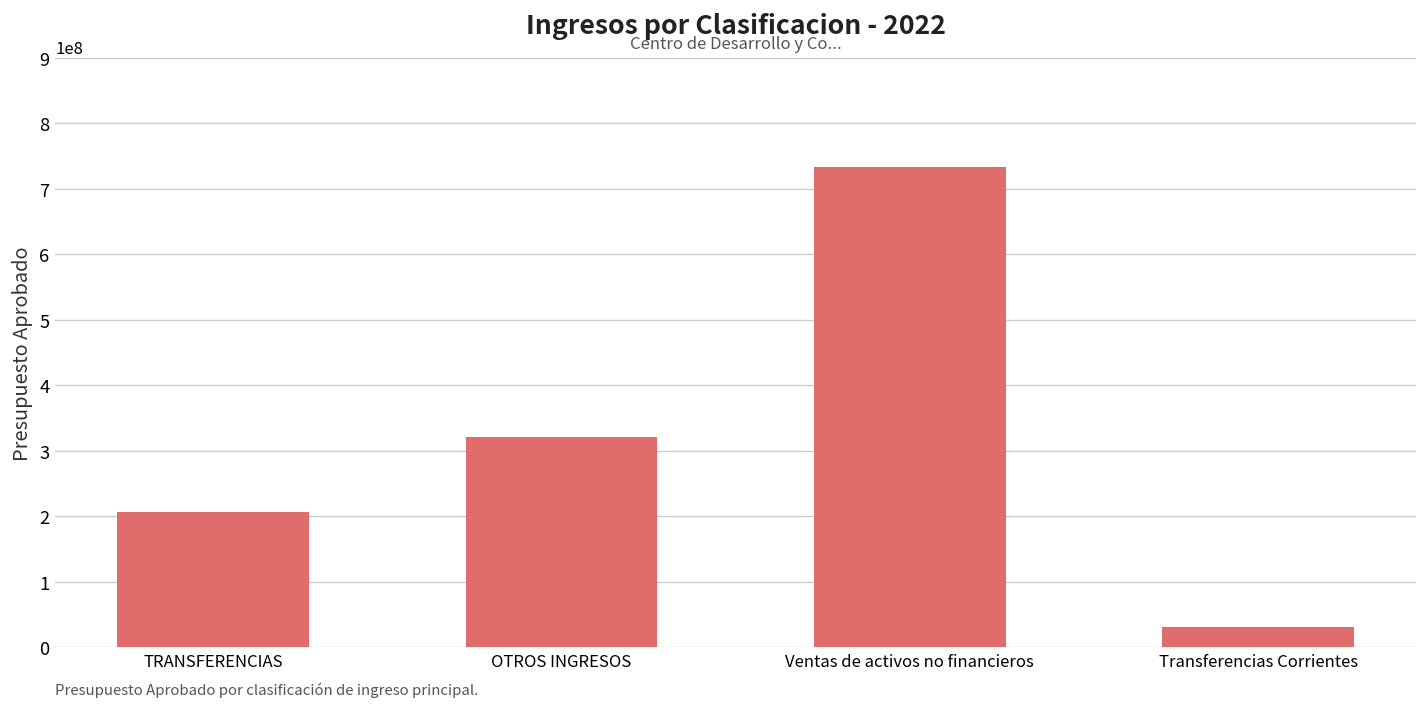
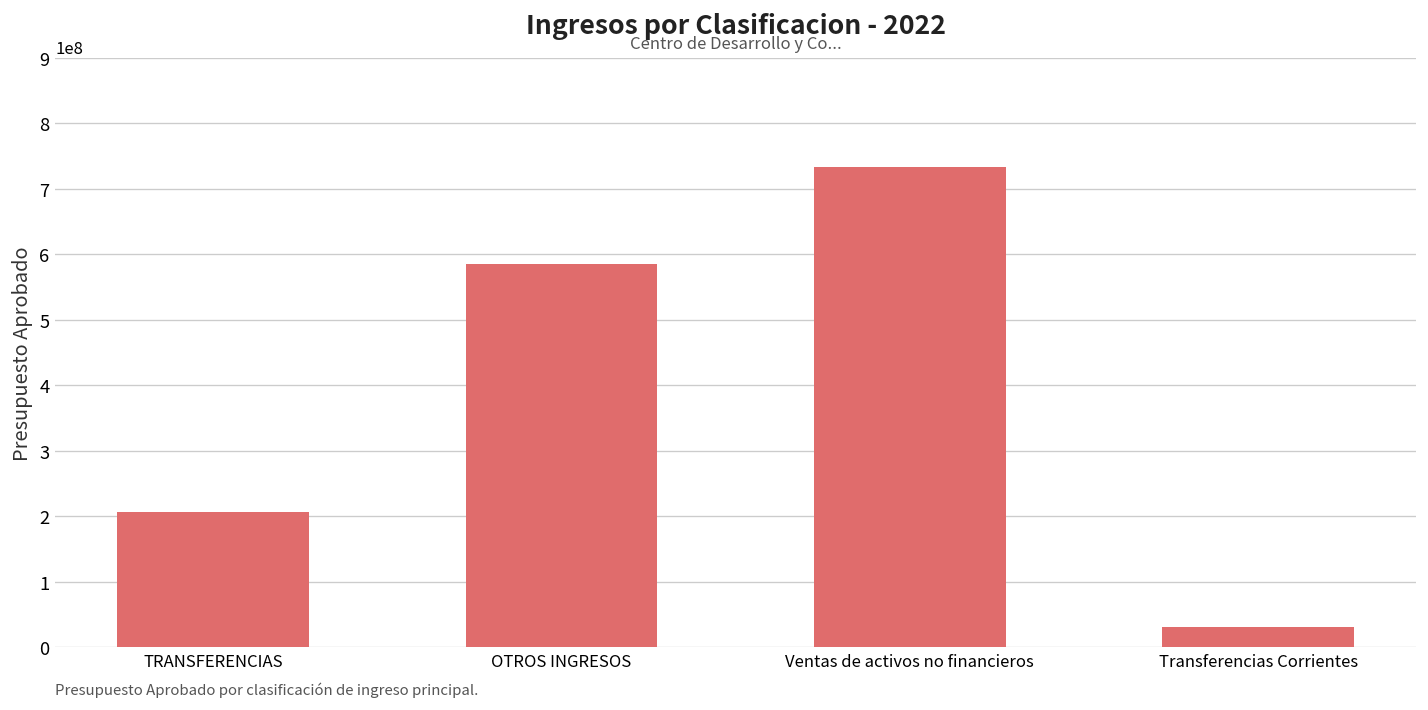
  {
    "TRANSFERENCIAS": 210000000,
-   "OTROS INGRESOS": 320000000,
+   "OTROS INGRESOS": 590000000,
    "Ventas de activos no financieros": 730000000,
    "Transferencias Corrientes": 30000000
  }
